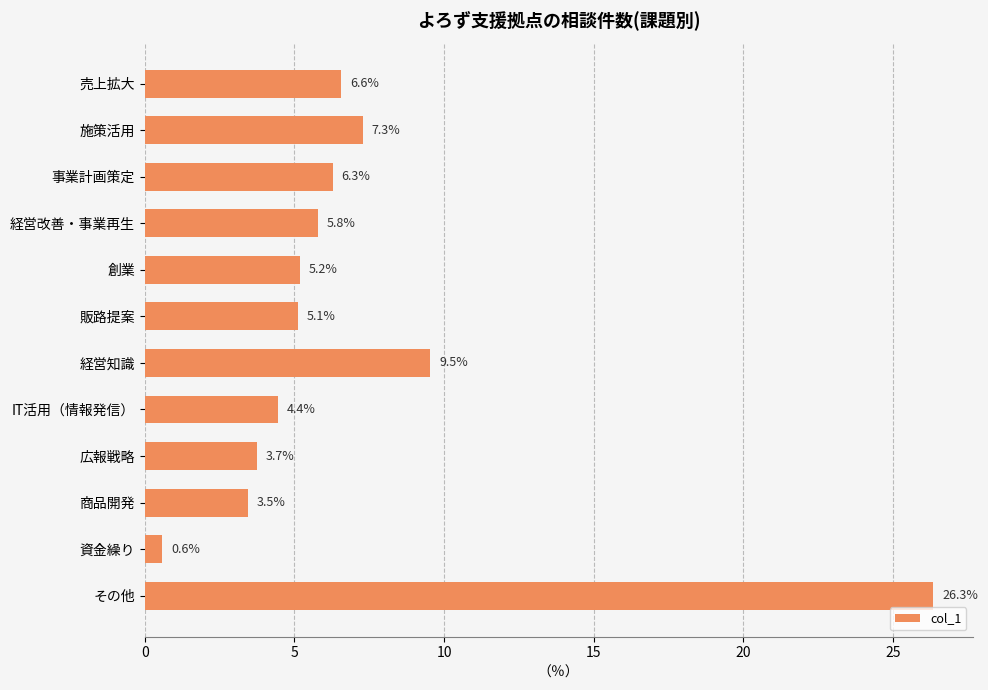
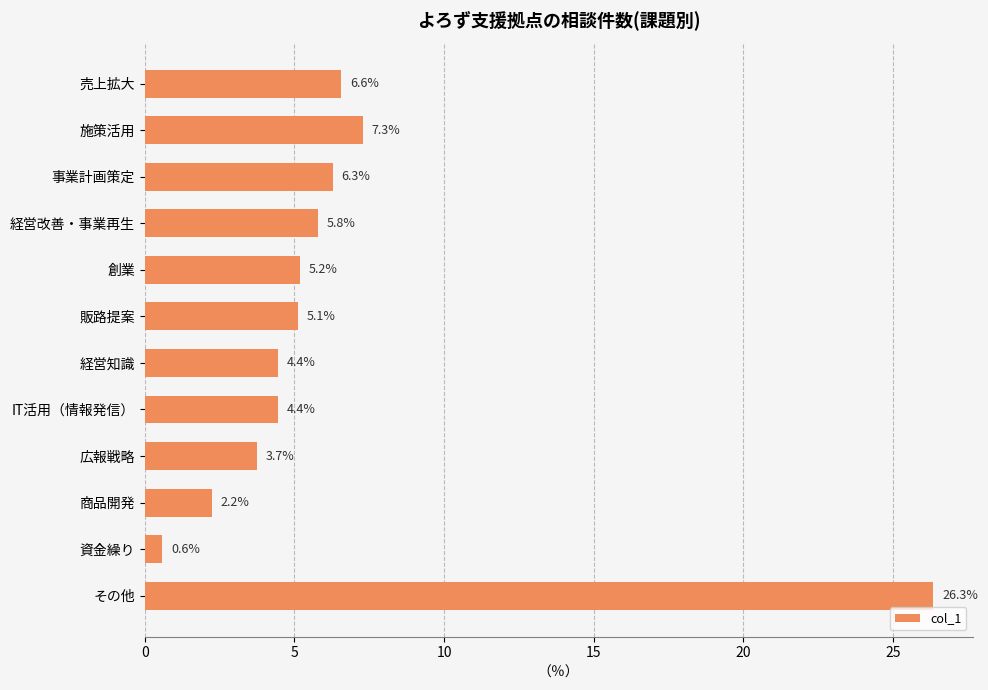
  {
    "売上拡大": "6.6%",
    "施策活用": "7.3%",
    "事業計画策定": "6.3%",
    "経営改善・事業再生": "5.8%",
    "創業": "5.2%",
    "販路提案": "5.1%",
-   "経営知識": "9.5%",
+   "経営知識": "4.4%",
    "IT活用（情報発信）": "4.4%",
    "広報戦略": "3.7%",
-   "商品開発": "3.5%",
+   "商品開発": "2.2%",
    "資金繰り": "0.6%",
    "その他": "26.3%"
  }
